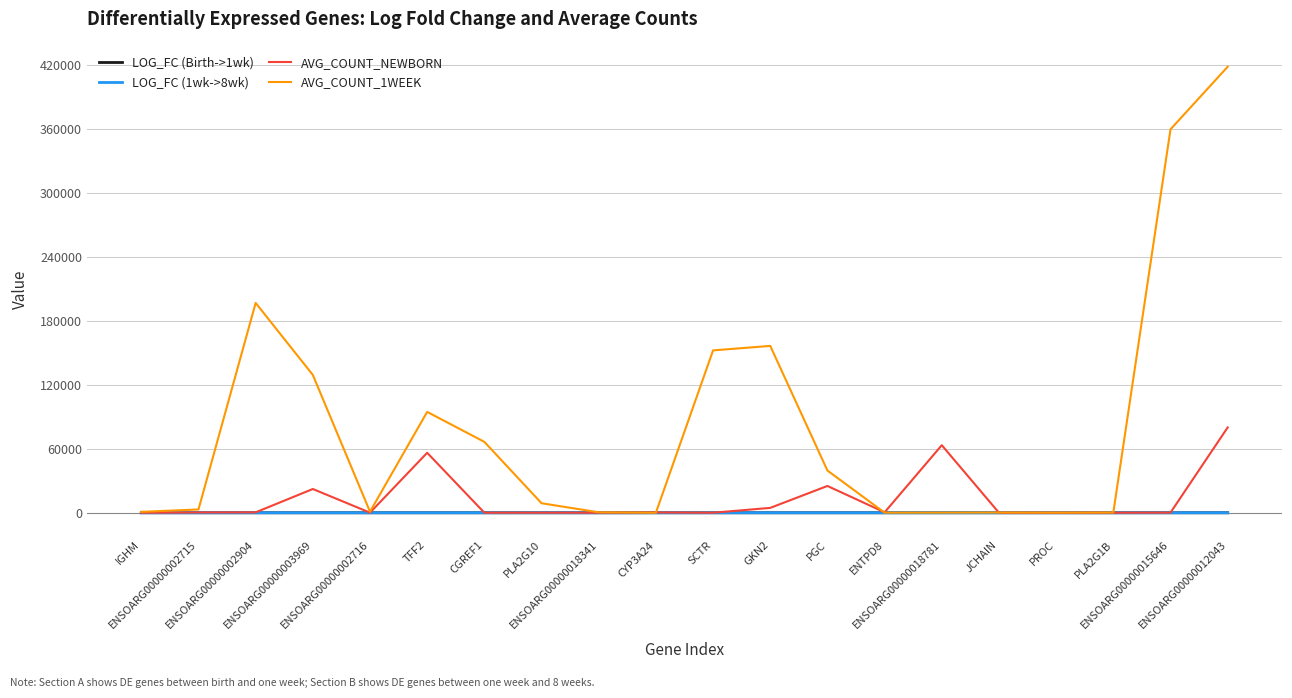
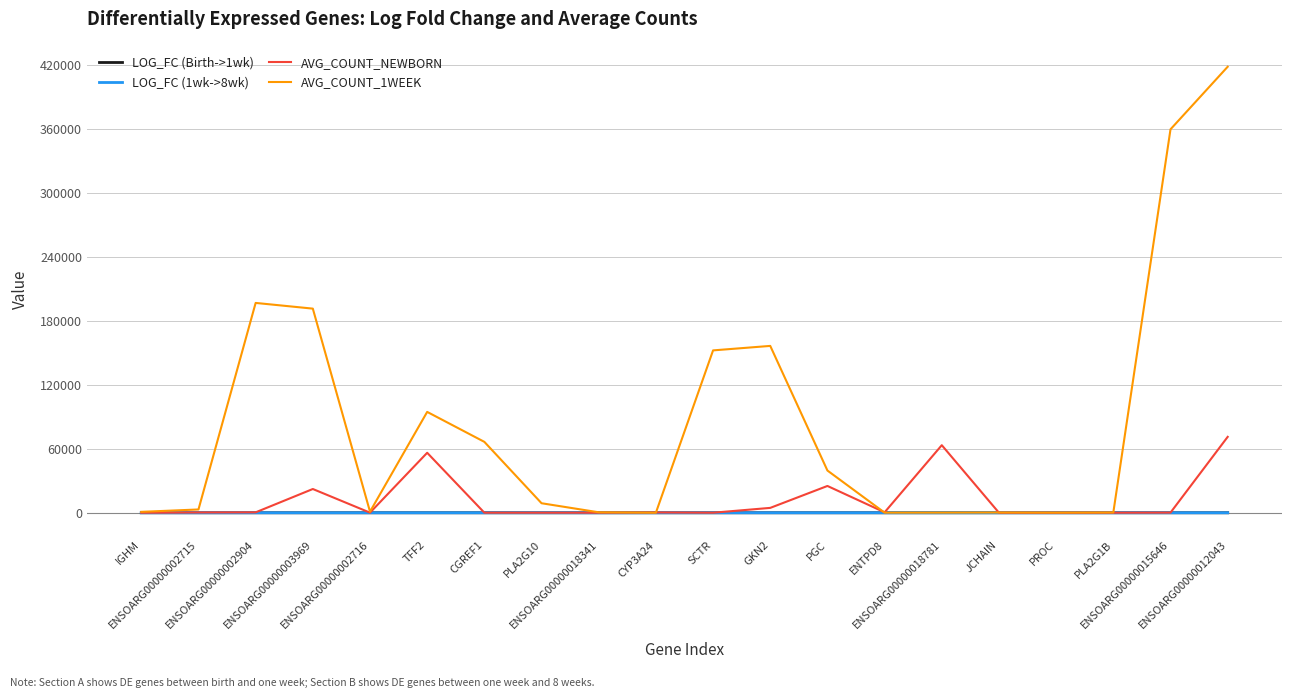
  {
    "LOG_FC (1wk->8wk)": {
      "ENSOARG00000003969": 0,
      "TFF2": 0,
      "GKN2": 0,
      "PGC": 0,
      "ENSOARG00000012043": 0
    },
    "AVG_COUNT_NEWBORN": {
      "ENSOARG00000003969": 22000,
      "TFF2": 56000,
      "GKN2": 5000,
      "PGC": 25000,
      "ENSOARG00000018781": 63000,
-     "ENSOARG00000012043": 80000
+     "ENSOARG00000012043": 71000
    },
    "AVG_COUNT_1WEEK": {
      "ENSOARG00000002715": 3000,
      "ENSOARG00000002904": 197000,
-     "ENSOARG00000003969": 129000,
+     "ENSOARG00000003969": 191000,
      "TFF2": 95000,
      "CGREF1": 66000,
      "PLA2G10": 9000,
      "SCTR": 152000,
      "GKN2": 156000,
      "PGC": 40000,
      "ENSOARG00000015646": 359000,
      "ENSOARG00000012043": 418000
    }
  }
